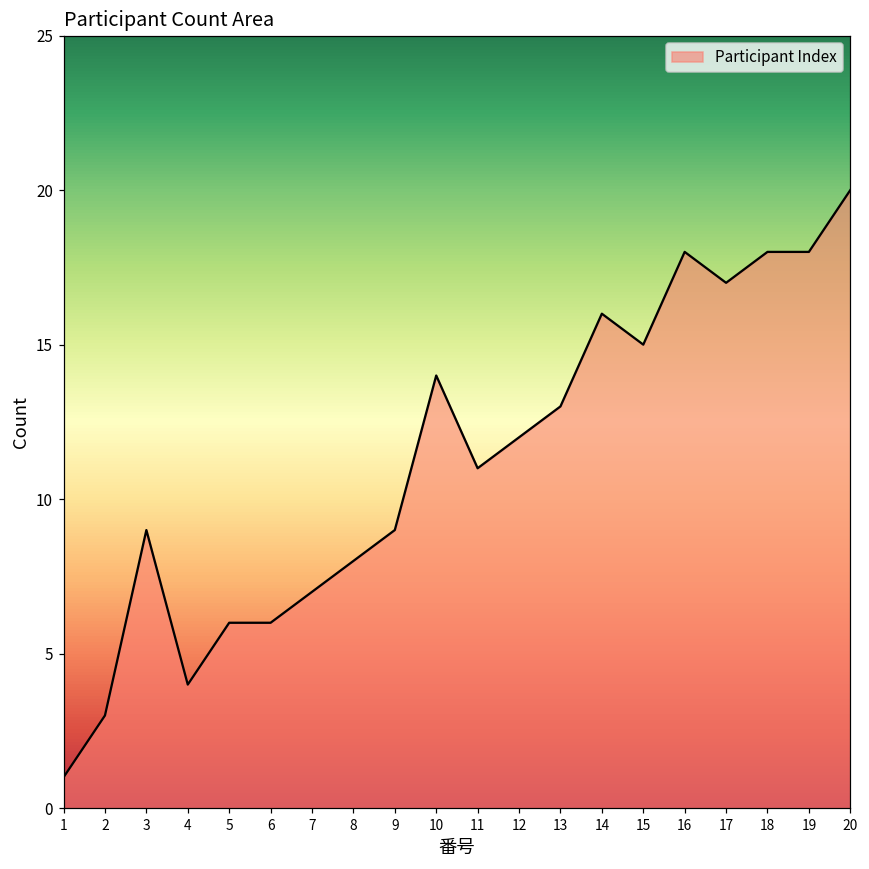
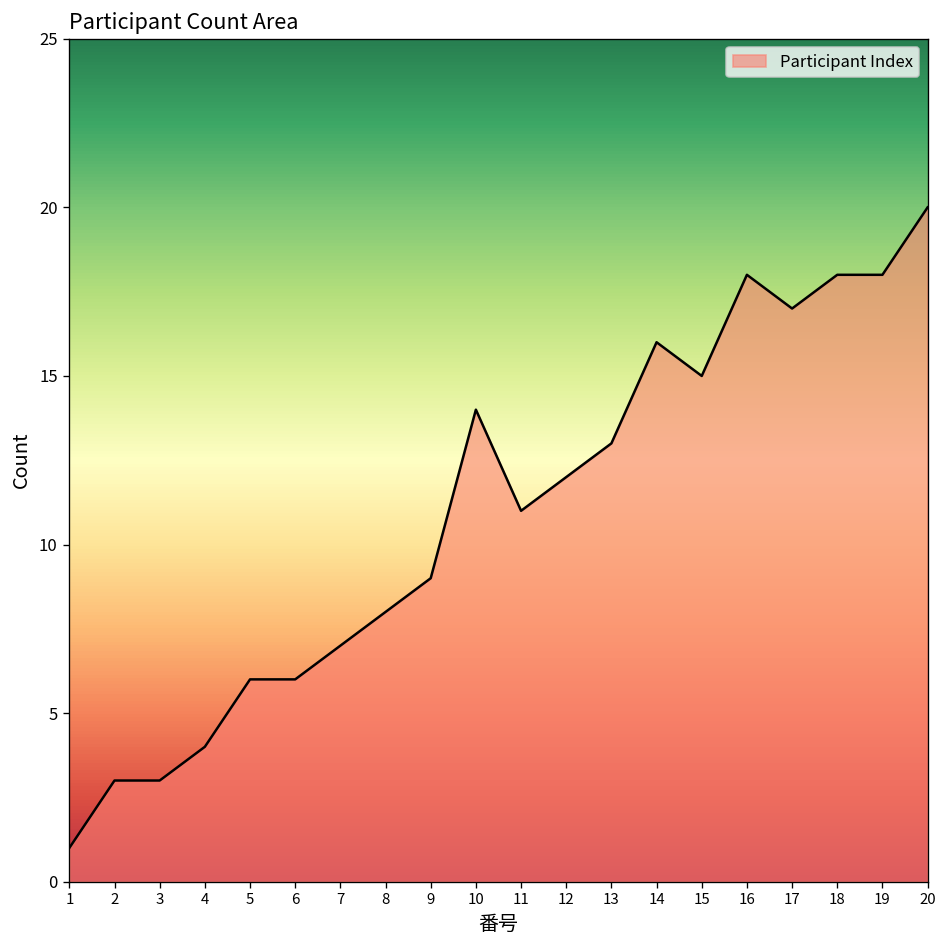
  {
    "1": 1,
    "2": 3,
-   "3": 9,
+   "3": 3,
    "4": 4,
    "5": 6,
    "6": 6,
    "7": 7,
    "8": 8,
    "9": 9,
    "10": 14,
    "11": 11,
    "12": 12,
    "13": 13,
    "14": 16,
    "15": 15,
    "16": 18,
    "17": 17,
    "18": 18,
    "19": 18,
    "20": 20
  }
